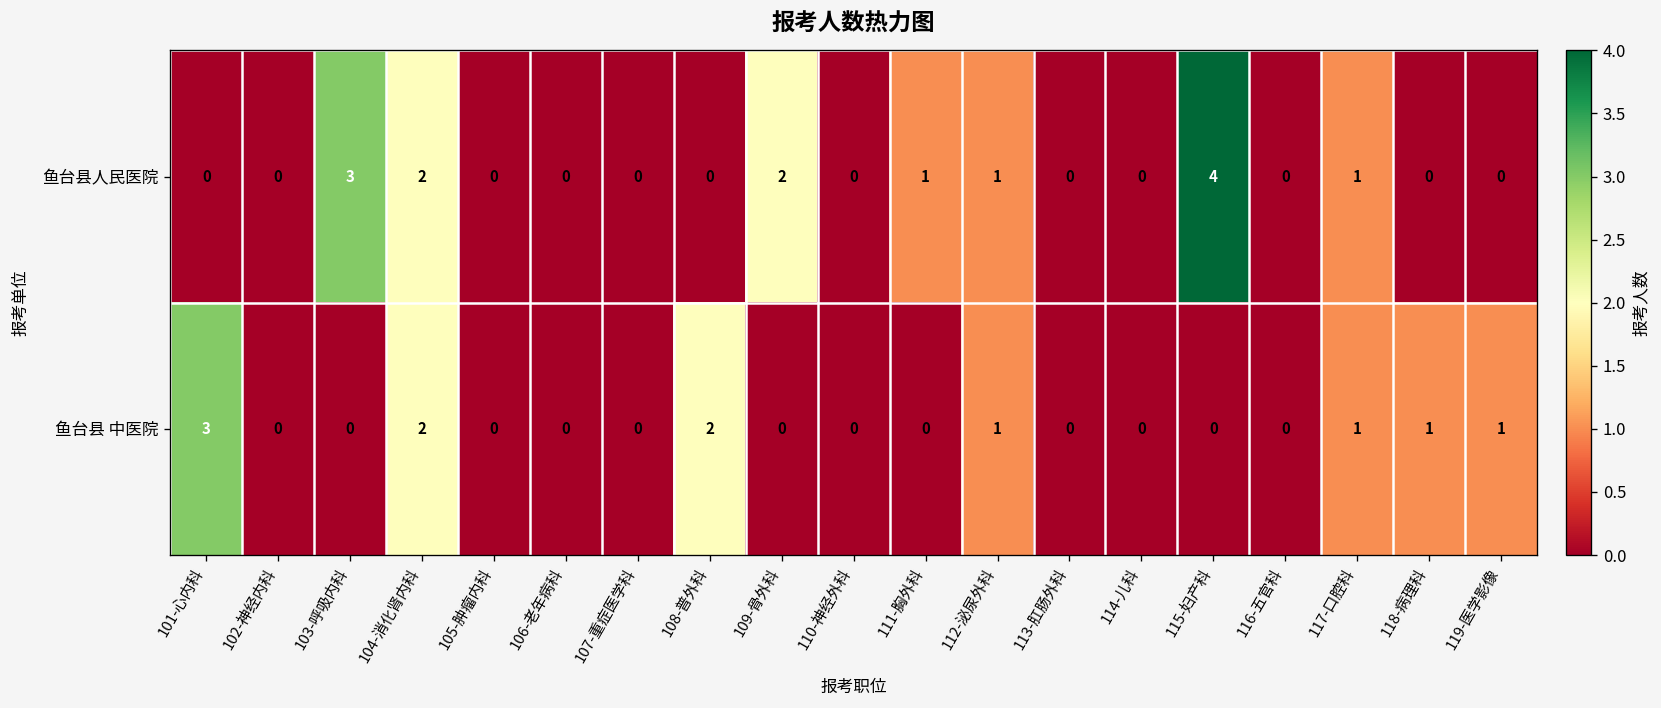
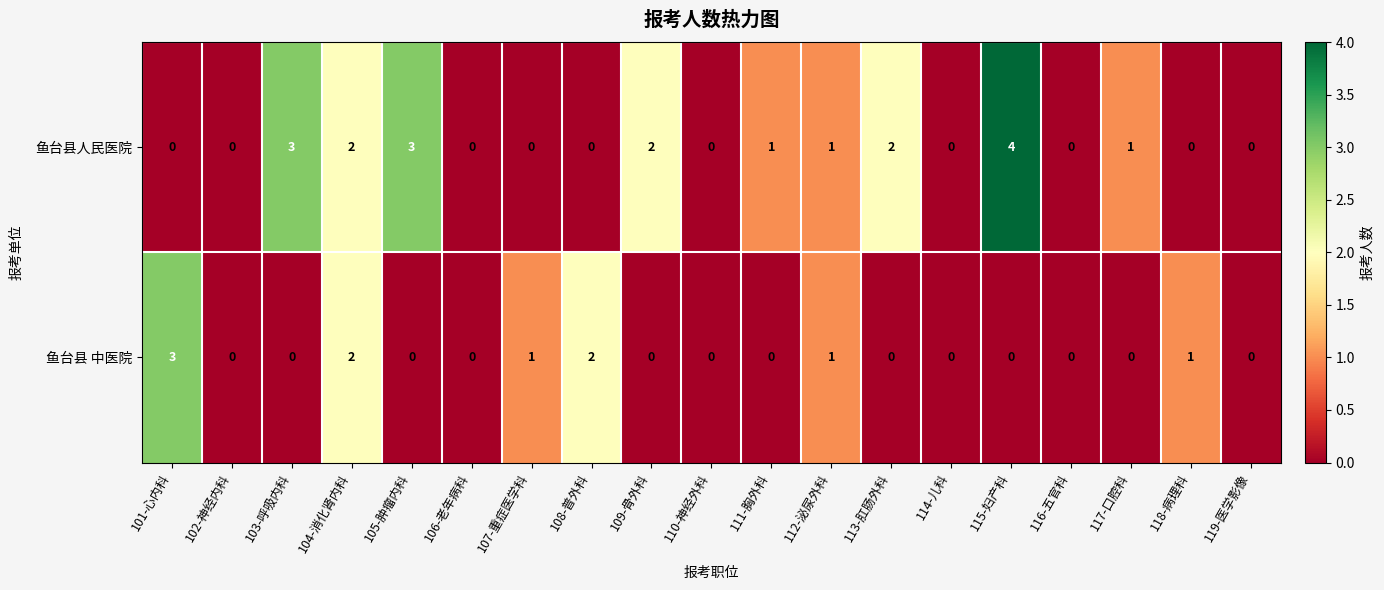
  {
    "鱼台县人民医院": {
      "101-心内科": 0,
      "102-神经内科": 0,
      "103-呼吸内科": 3,
      "104-消化肾内科": 2,
-     "105-肿瘤内科": 0,
+     "105-肿瘤内科": 3,
      "106-老年病科": 0,
      "107-重症医学科": 0,
      "108-普外科": 0,
      "109-骨外科": 2,
      "110-神经外科": 0,
      "111-胸外科": 1,
      "112-泌尿外科": 1,
-     "113-肛肠外科": 0,
+     "113-肛肠外科": 2,
      "114-儿科": 0,
      "115-妇产科": 4,
      "116-五官科": 0,
      "117-口腔科": 1,
      "118-病理科": 0,
      "119-医学影像": 0
    },
    "鱼台县 中医院": {
      "101-心内科": 3,
      "102-神经内科": 0,
      "103-呼吸内科": 0,
      "104-消化肾内科": 2,
      "105-肿瘤内科": 0,
      "106-老年病科": 0,
-     "107-重症医学科": 0,
+     "107-重症医学科": 1,
      "108-普外科": 2,
      "109-骨外科": 0,
      "110-神经外科": 0,
      "111-胸外科": 0,
      "112-泌尿外科": 1,
      "113-肛肠外科": 0,
      "114-儿科": 0,
      "115-妇产科": 0,
      "116-五官科": 0,
-     "117-口腔科": 1,
+     "117-口腔科": 0,
      "118-病理科": 1,
-     "119-医学影像": 1
+     "119-医学影像": 0
    }
  }
